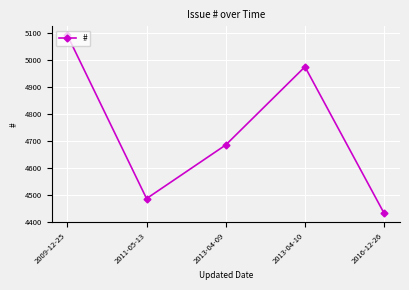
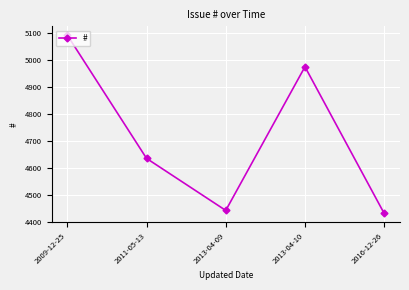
  {
-   "2011-05-13": 4490,
-   "2013-04-09": 4690,
+   "2011-05-13": 4640,
+   "2013-04-09": 4440,
    "2013-04-10": 4980,
    "2016-12-26": 4430
  }
